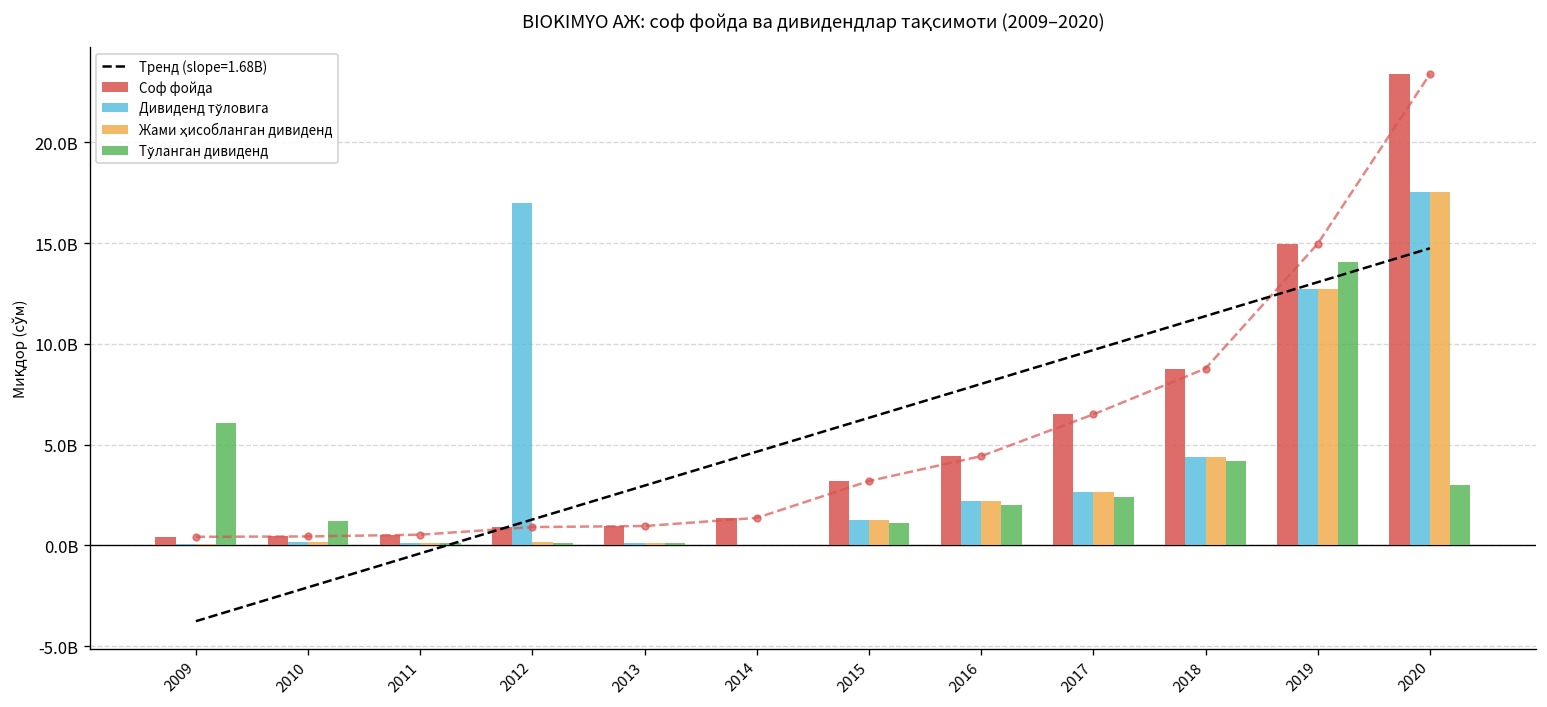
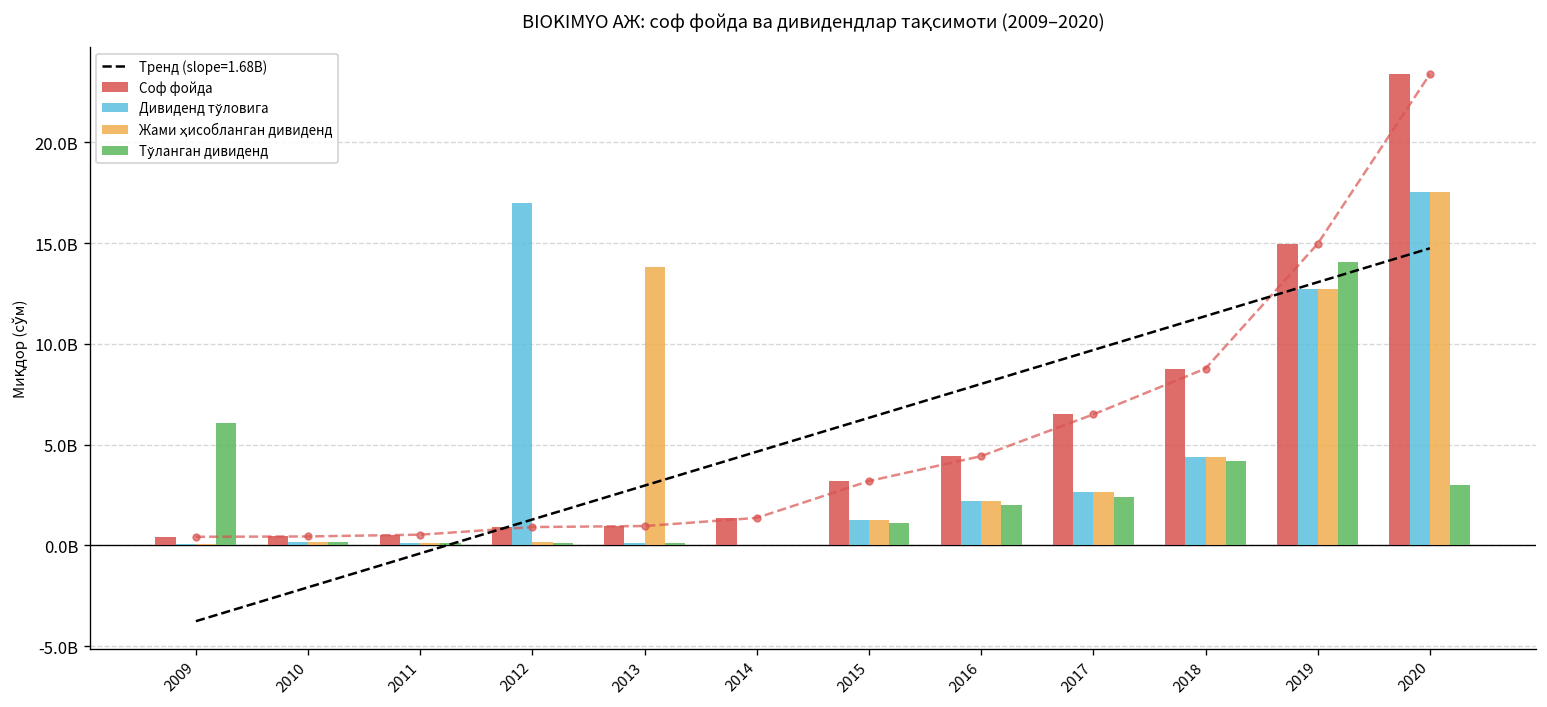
  {
    "Тренд (slope=1.68B)": {
      "2009": -3800000000,
      "2010": -2100000000,
      "2011": -400000000,
      "2012": 1300000000,
      "2013": 3000000000,
      "2014": 4600000000,
      "2015": 6300000000,
      "2016": 8000000000,
      "2017": 9700000000,
      "2018": 11400000000,
      "2019": 13100000000,
      "2020": 14700000000
    },
    "Дивиденд тўловига": {
      "2010": 200000000,
      "2012": 17000000000,
      "2014": 0,
      "2015": 1200000000,
      "2016": 2200000000,
      "2017": 2600000000,
      "2018": 4400000000,
      "2019": 12700000000,
      "2020": 17500000000
    },
    "Жами ҳисобланган дивиденд": {
      "2010": 200000000,
-     "2013": 100000000,
+     "2013": 13800000000,
      "2014": 0,
      "2015": 1200000000,
      "2016": 2200000000,
      "2017": 2600000000,
      "2018": 4400000000,
      "2019": 12700000000,
      "2020": 17500000000
    },
    "Тўланган дивиденд": {
      "2009": 6100000000,
-     "2010": 1200000000,
+     "2010": 200000000,
      "2014": 0,
      "2015": 1100000000,
      "2016": 2000000000,
      "2017": 2400000000,
      "2018": 4200000000,
      "2019": 14100000000,
      "2020": 3000000000
    }
  }
